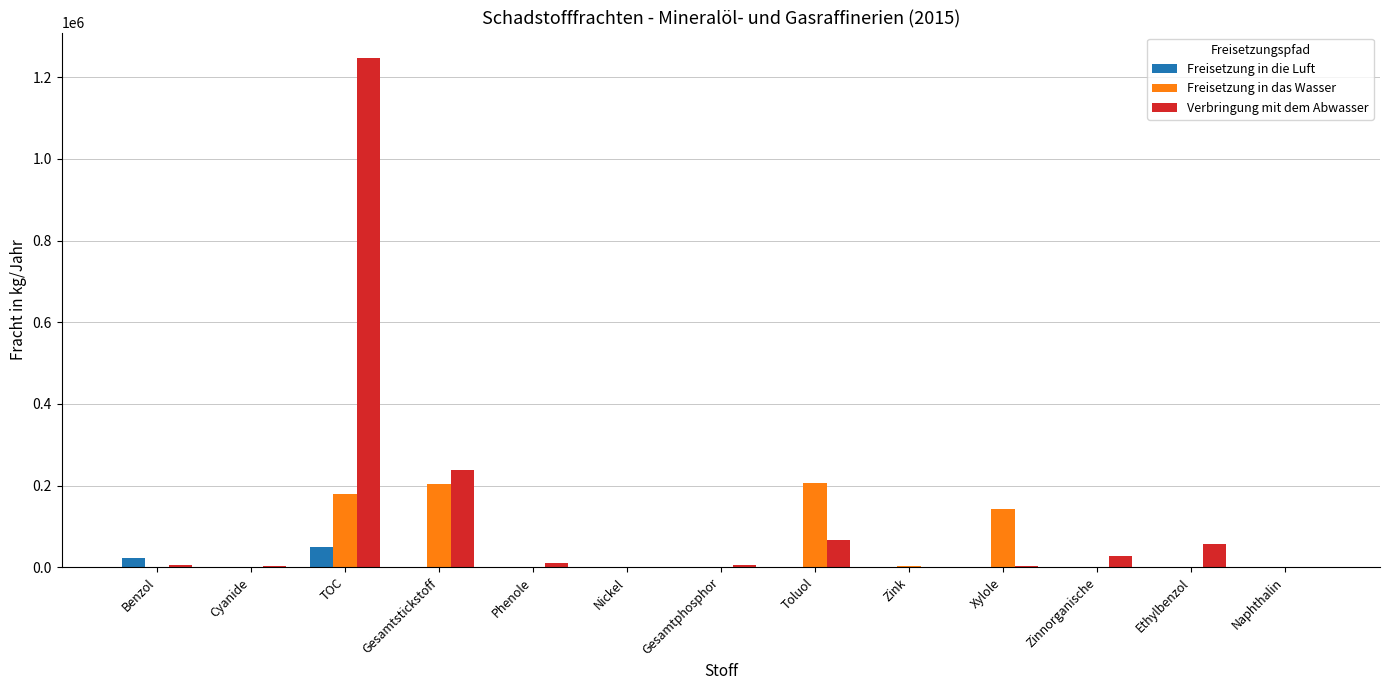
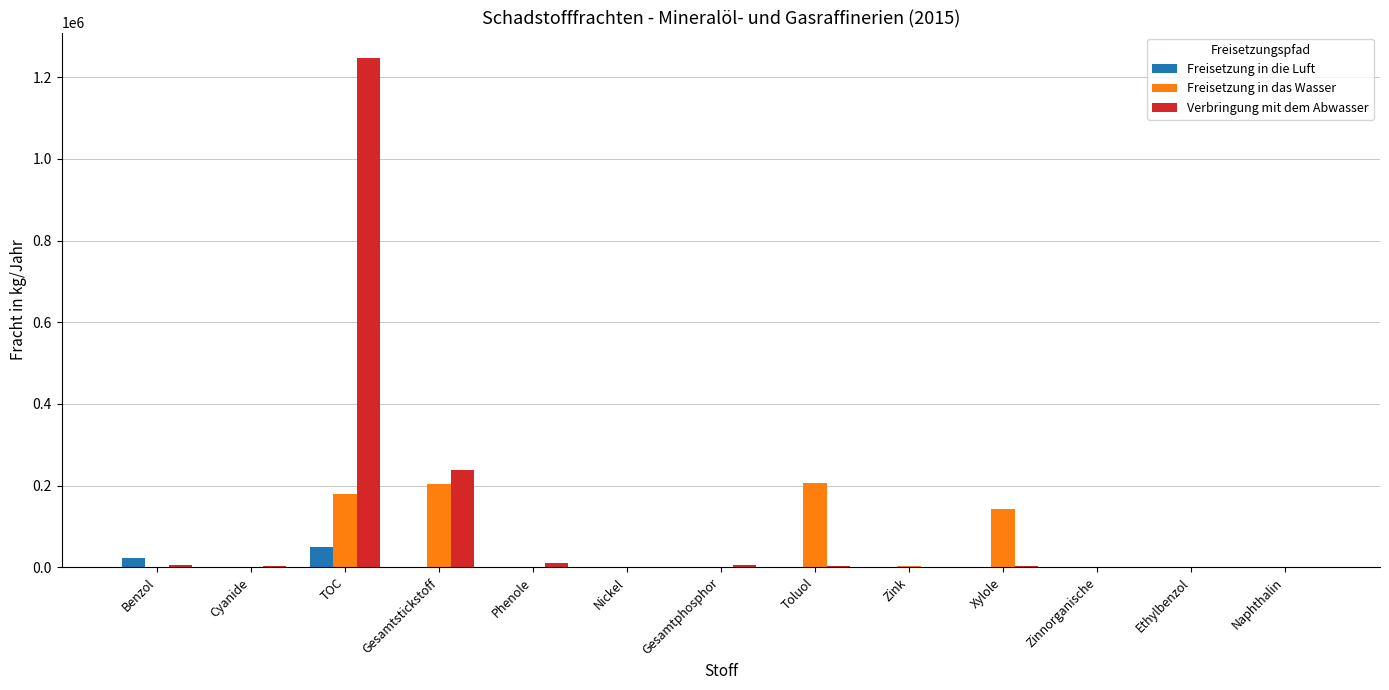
  {
    "Freisetzung in die Luft": {
      "Benzol": 20000,
      "Cyanide": 0,
      "TOC": 50000,
      "Gesamtstickstoff": 0,
      "Phenole": 0,
      "Gesamtphosphor": 0,
      "Toluol": 0,
      "Zink": 0,
      "Xylole": 0,
      "Zinnorganische": 0,
      "Ethylbenzol": 0,
      "Naphthalin": 0
    },
    "Freisetzung in das Wasser": {
      "Benzol": 0,
      "TOC": 180000,
      "Gesamtstickstoff": 200000,
      "Gesamtphosphor": 0,
      "Toluol": 210000,
      "Xylole": 140000,
      "Ethylbenzol": 0,
      "Naphthalin": 0
    },
    "Verbringung mit dem Abwasser": {
      "TOC": 1250000,
      "Gesamtstickstoff": 240000,
      "Phenole": 10000,
-     "Toluol": 70000,
-     "Zinnorganische": 30000,
-     "Ethylbenzol": 60000
+     "Toluol": 0,
+     "Zinnorganische": 0,
+     "Ethylbenzol": 0
    }
  }
